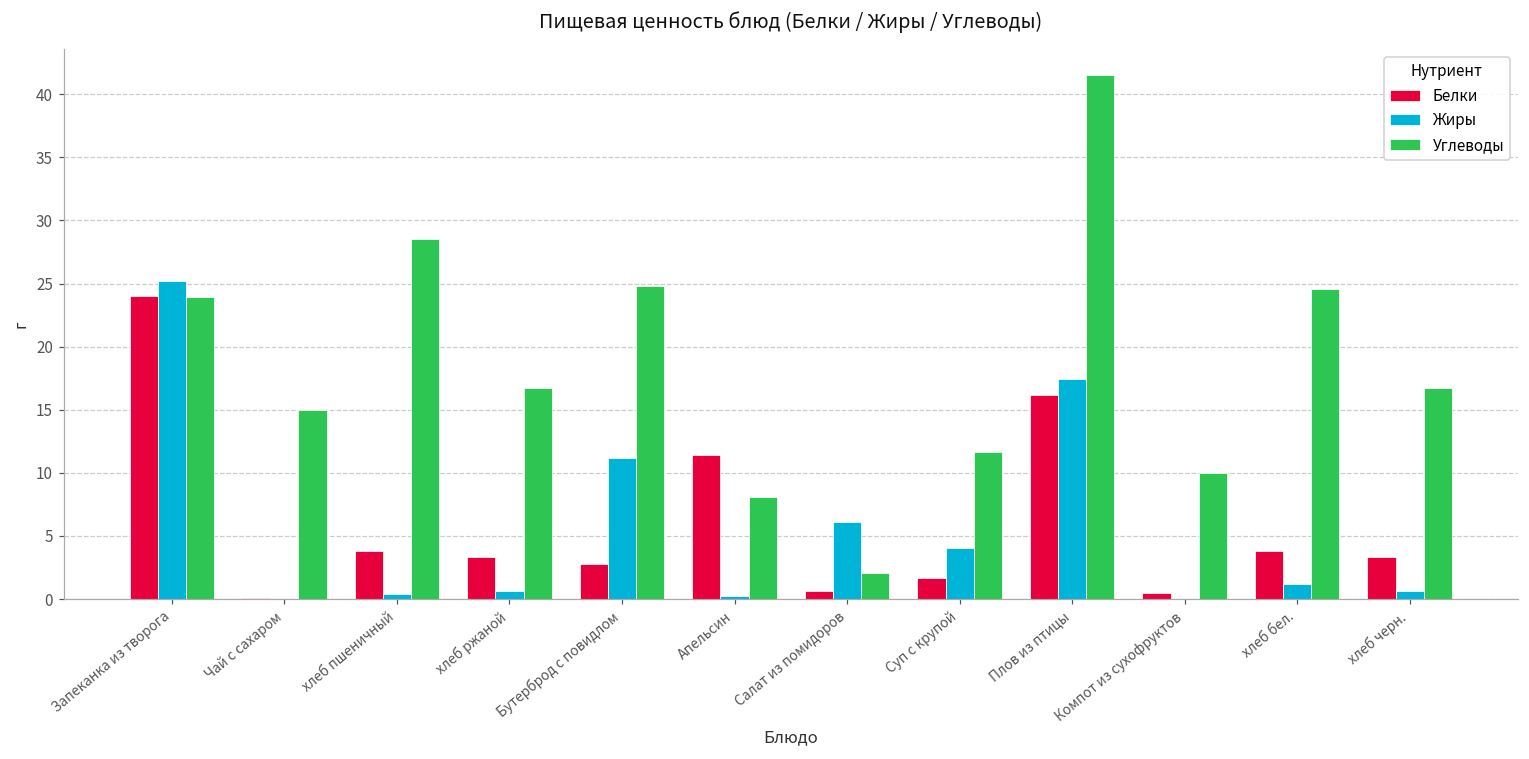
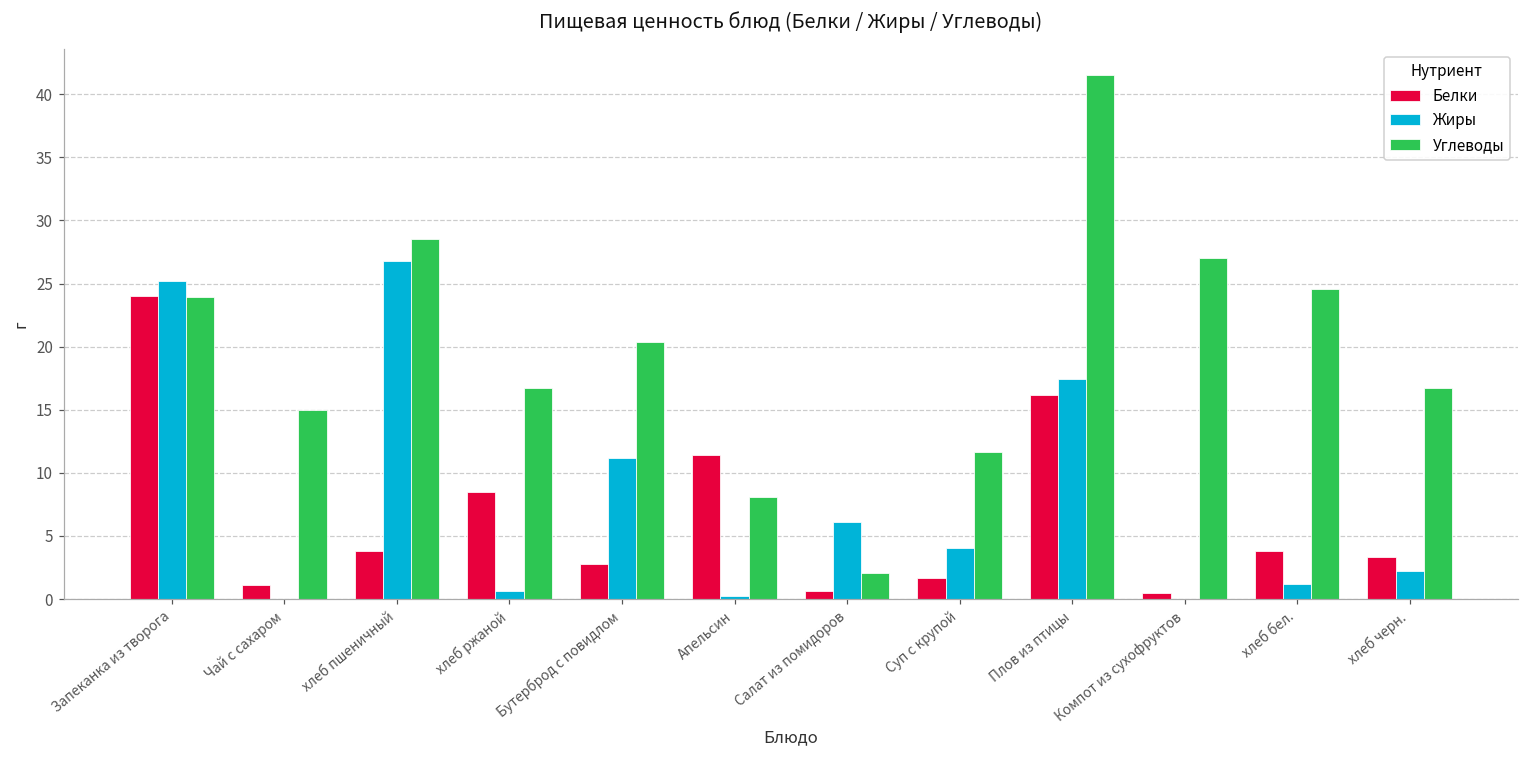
  {
    "Белки": {
      "Запеканка из творога": 24.0,
-     "Чай с сахаром": 0.1,
+     "Чай с сахаром": 1.1,
      "хлеб пшеничный": 3.8,
-     "хлеб ржаной": 3.3,
+     "хлеб ржаной": 8.5,
      "Бутерброд с повидлом": 2.8,
      "Апельсин": 11.4,
      "Салат из помидоров": 0.6,
      "Суп с крупой": 1.7,
      "Плов из птицы": 16.1,
      "Компот из сухофруктов": 0.5,
      "хлеб бел.": 3.8,
      "хлеб черн.": 3.3
    },
    "Жиры": {
      "Запеканка из творога": 25.2,
      "Чай с сахаром": 0.0,
-     "хлеб пшеничный": 0.4,
+     "хлеб пшеничный": 26.8,
      "хлеб ржаной": 0.6,
      "Бутерброд с повидлом": 11.2,
      "Салат из помидоров": 6.1,
      "Суп с крупой": 4.1,
      "Плов из птицы": 17.4,
      "Компот из сухофруктов": 0.0,
      "хлеб бел.": 1.2,
-     "хлеб черн.": 0.6
+     "хлеб черн.": 2.2
    },
    "Углеводы": {
      "Запеканка из творога": 23.9,
      "Чай с сахаром": 15.0,
      "хлеб пшеничный": 28.5,
      "хлеб ржаной": 16.7,
-     "Бутерброд с повидлом": 24.8,
+     "Бутерброд с повидлом": 20.4,
      "Апельсин": 8.1,
      "Салат из помидоров": 2.1,
      "Суп с крупой": 11.6,
      "Плов из птицы": 41.5,
-     "Компот из сухофруктов": 10,
+     "Компот из сухофруктов": 27,
      "хлеб бел.": 24.6,
      "хлеб черн.": 16.7
    }
  }
